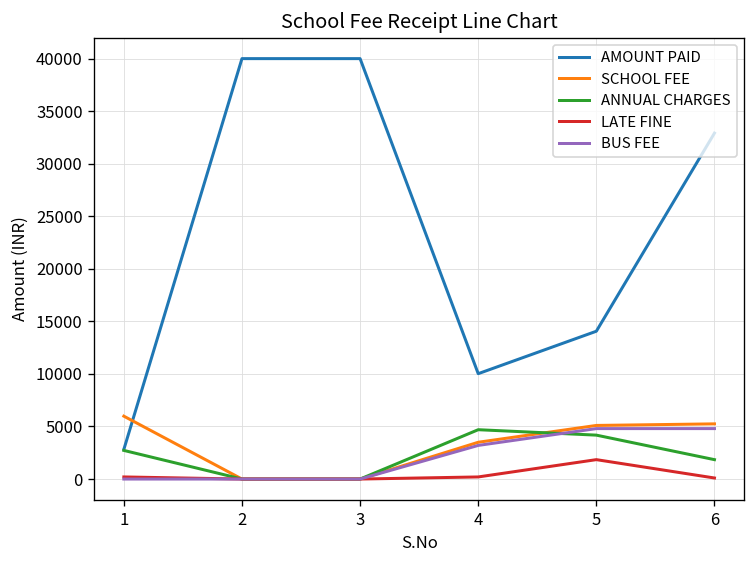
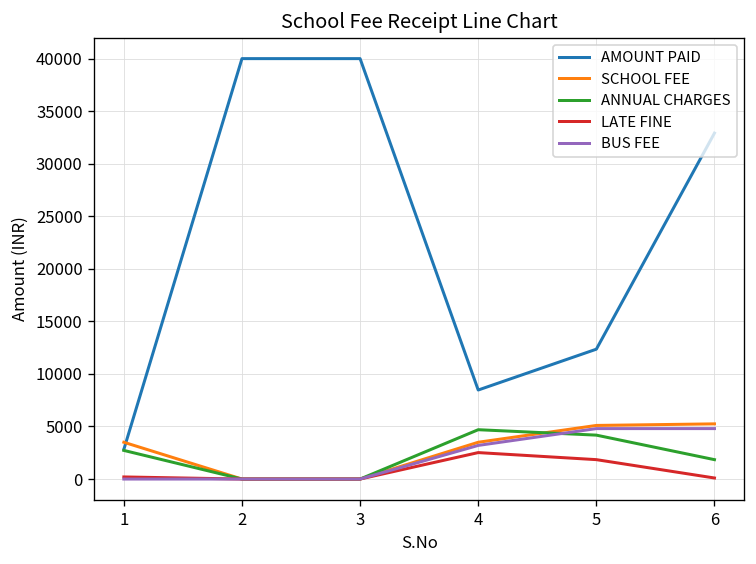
  {
    "AMOUNT PAID": {
      "2": 40000,
      "3": 40000,
-     "4": 10000,
-     "5": 14000
+     "4": 8000,
+     "5": 12000
    },
    "SCHOOL FEE": {
-     "1": 6000,
+     "1": 4000,
      "4": 4000,
      "5": 5000,
      "6": 5000
    },
    "ANNUAL CHARGES": {
      "4": 5000,
      "5": 4000,
      "6": 2000
    },
    "LATE FINE": {
-     "4": 0,
+     "4": 3000,
      "5": 2000,
      "6": 0
    },
    "BUS FEE": {
      "4": 3000,
      "5": 5000,
      "6": 5000
    }
  }
